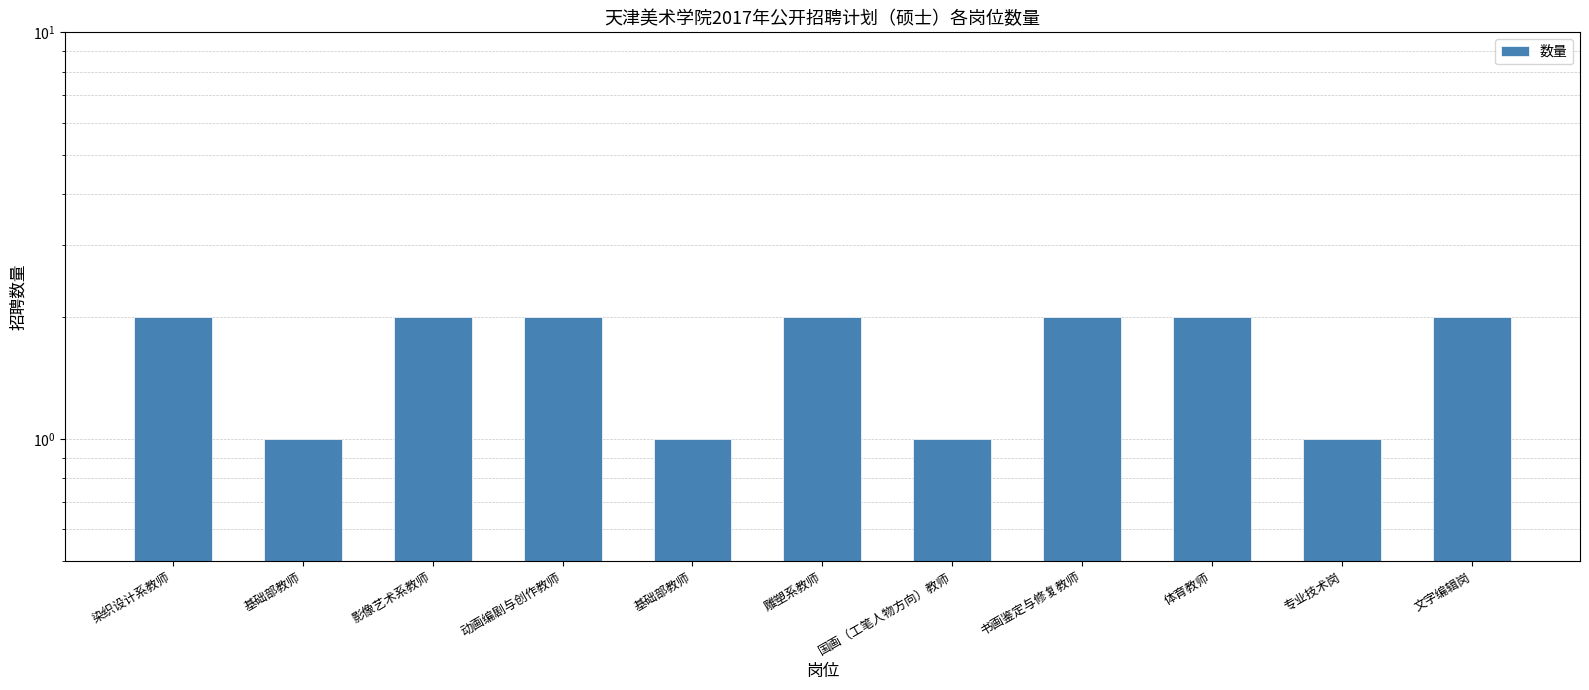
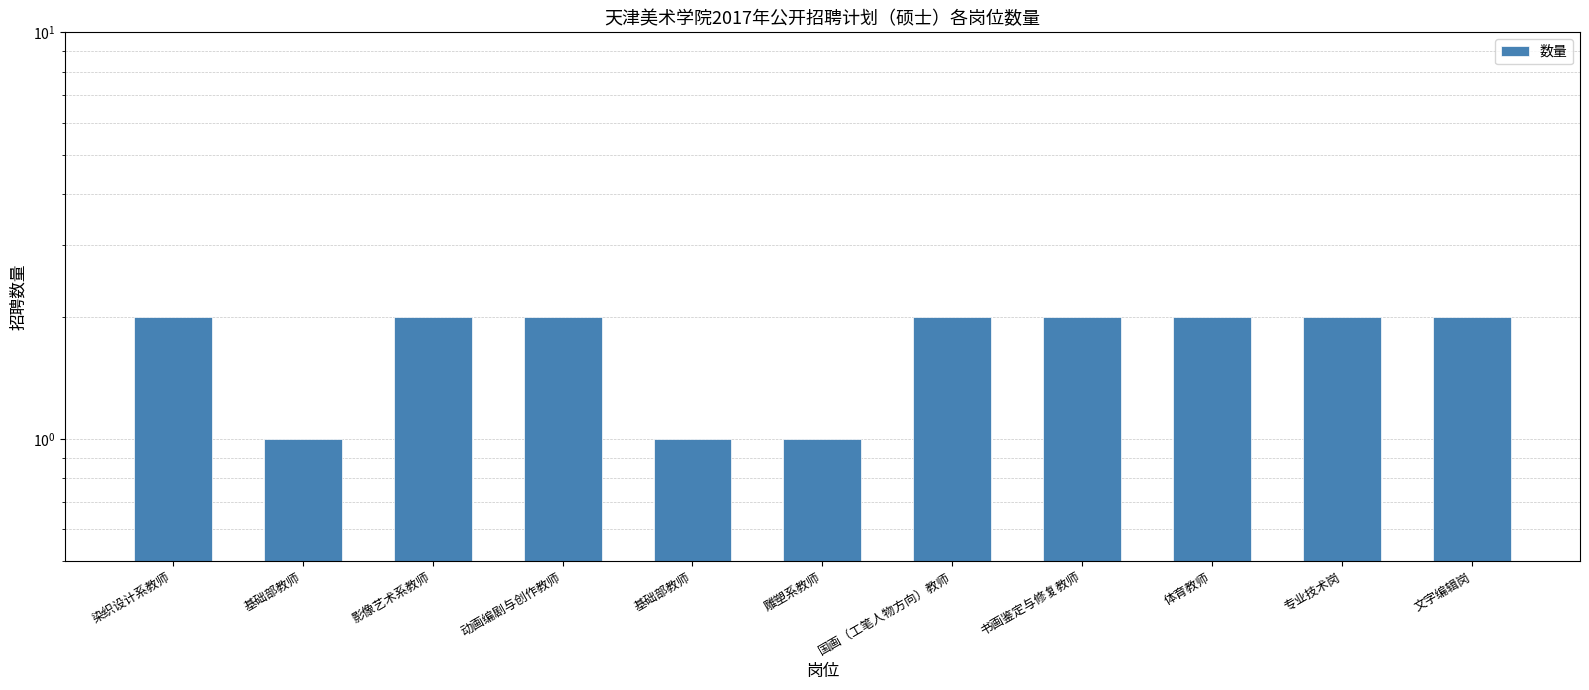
  {
    "染织设计系教师": 2,
    "影像艺术系教师": 2,
    "动画编剧与创作教师": 2,
-   "雕塑系教师": 2,
-   "国画（工笔人物方向）教师": 1,
+   "雕塑系教师": 1,
+   "国画（工笔人物方向）教师": 2,
    "书画鉴定与修复教师": 2,
    "体育教师": 2,
-   "专业技术岗": 1,
+   "专业技术岗": 2,
    "文字编辑岗": 2
  }
